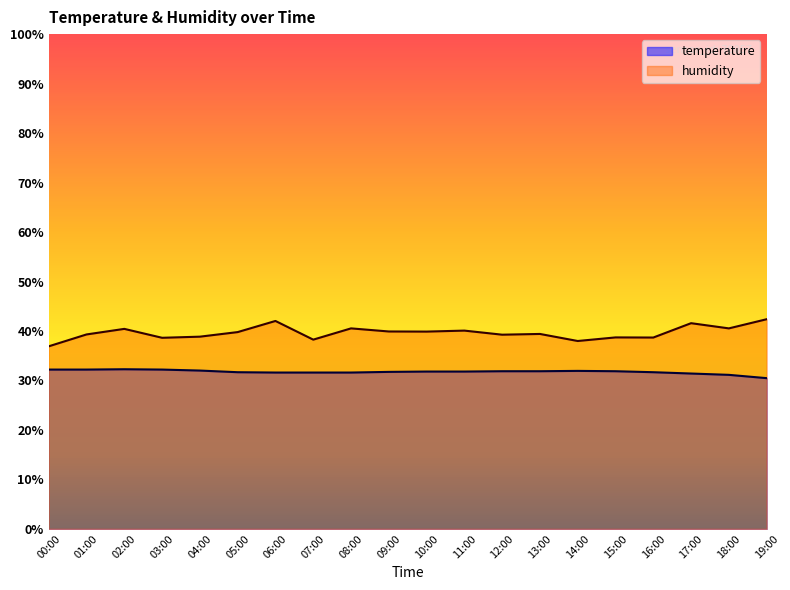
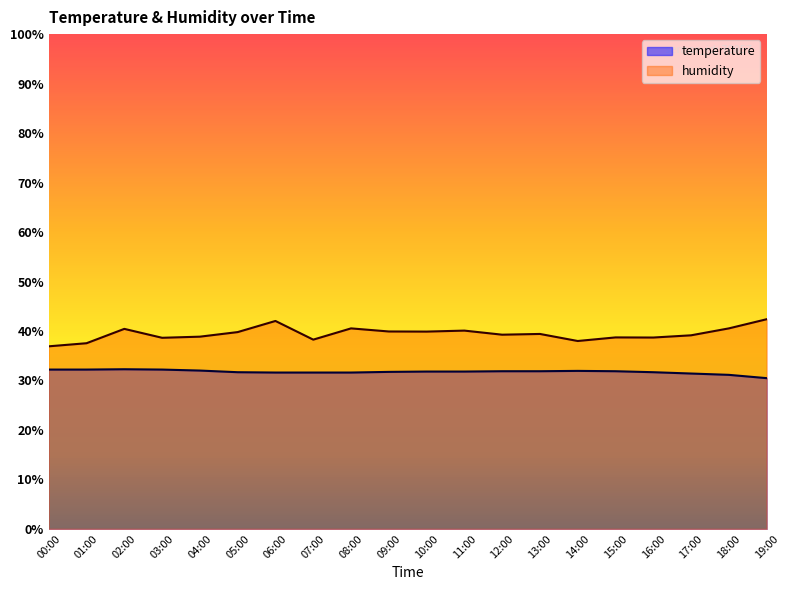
  {
    "temperature": {
      "00:00": "32%",
      "01:00": "32%",
      "02:00": "32%",
      "03:00": "32%",
      "04:00": "32%",
      "05:00": "32%",
      "06:00": "32%",
      "07:00": "32%",
      "08:00": "32%",
      "09:00": "32%",
      "10:00": "32%",
      "11:00": "32%",
      "12:00": "32%",
      "13:00": "32%",
      "14:00": "32%",
      "15:00": "32%",
      "16:00": "32%",
      "17:00": "31%",
      "18:00": "31%",
      "19:00": "30%"
    },
    "humidity": {
      "00:00": "37%",
-     "01:00": "39%",
+     "01:00": "38%",
      "02:00": "40%",
      "03:00": "39%",
      "04:00": "39%",
      "05:00": "40%",
      "06:00": "42%",
      "07:00": "38%",
      "08:00": "41%",
      "09:00": "40%",
      "10:00": "40%",
      "11:00": "40%",
      "12:00": "39%",
      "13:00": "39%",
      "14:00": "38%",
      "15:00": "39%",
      "16:00": "39%",
-     "17:00": "42%",
+     "17:00": "39%",
      "18:00": "41%",
      "19:00": "42%"
    }
  }
